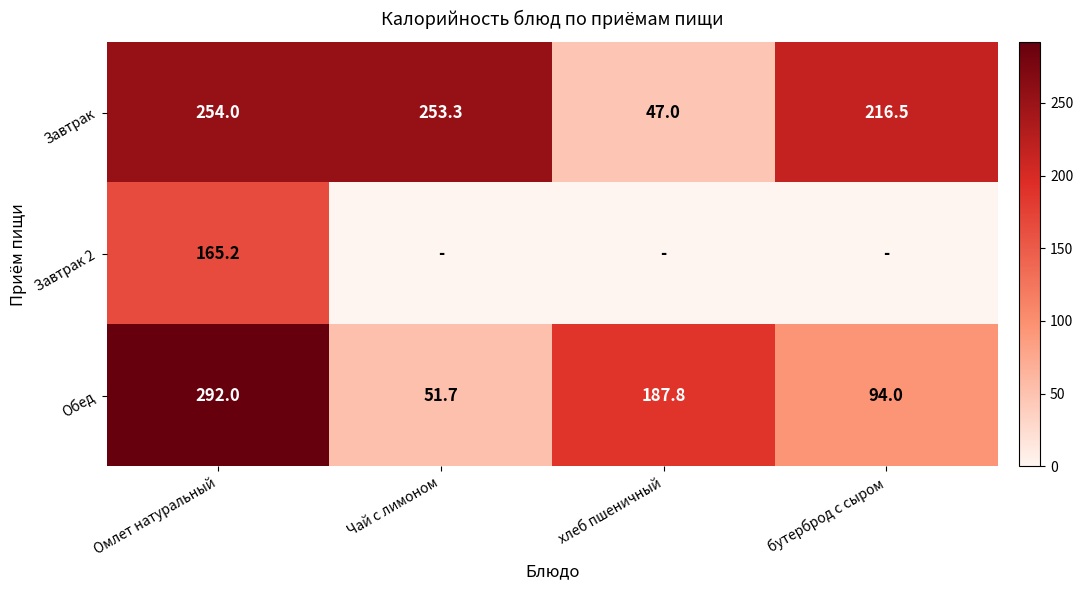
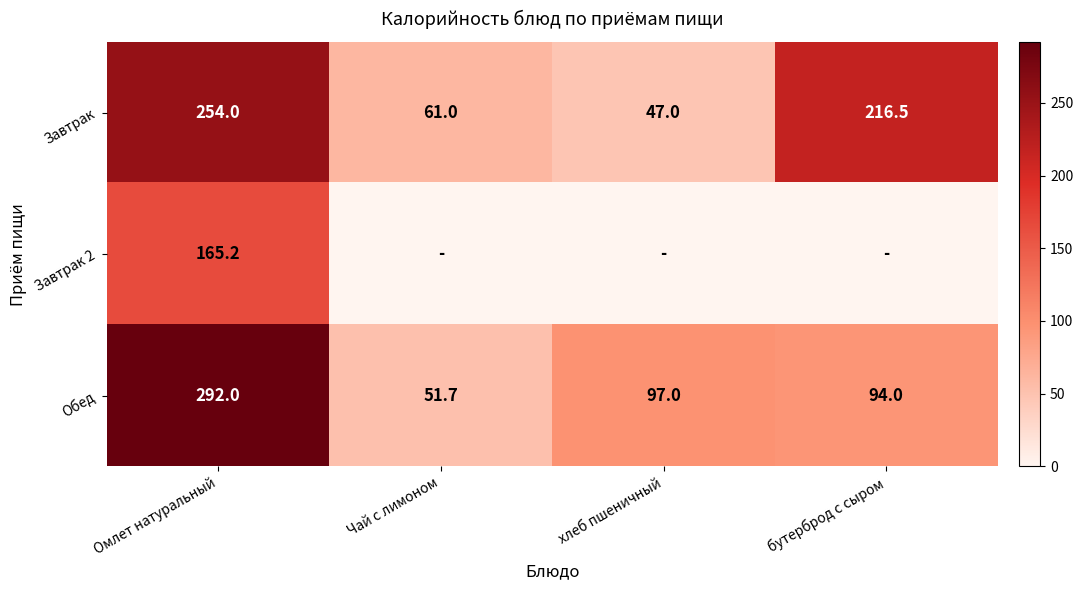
  {
    "Завтрак": {
      "Омлет натуральный": 254.0,
-     "Чай с лимоном": 253.3,
+     "Чай с лимоном": 61.0,
      "хлеб пшеничный": 47.0,
      "бутерброд с сыром": 216.5
    },
    "Завтрак 2": {
      "Омлет натуральный": 165.2
    },
    "Обед": {
      "Омлет натуральный": 292.0,
      "Чай с лимоном": 51.7,
-     "хлеб пшеничный": 187.8,
+     "хлеб пшеничный": 97.0,
      "бутерброд с сыром": 94.0
    }
  }
